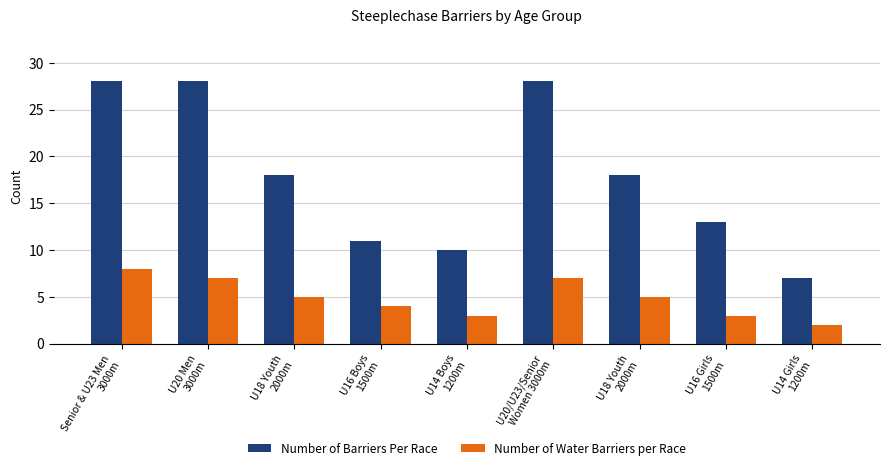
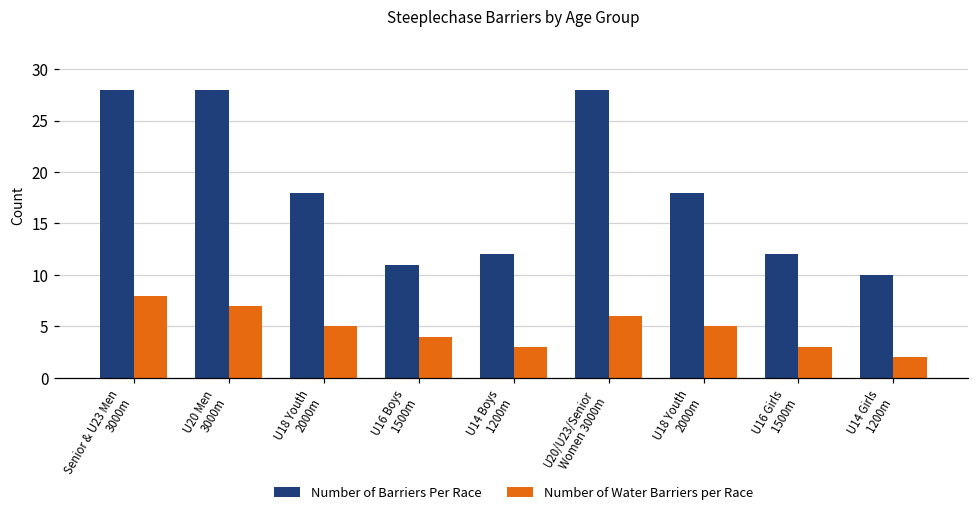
  {
    "Number of Barriers Per Race": {
      "Senior & U23 Men 3000m": 28,
      "U20 Men 3000m": 28,
      "U16 Boys 1500m": 11,
-     "U14 Boys 1200m": 10,
+     "U14 Boys 1200m": 12,
      "U20/U23/Senior Women 3000m": 28,
-     "U16 Girls 1500m": 13,
-     "U14 Girls 1200m": 7
+     "U16 Girls 1500m": 12,
+     "U14 Girls 1200m": 10
    },
    "Number of Water Barriers per Race": {
      "Senior & U23 Men 3000m": 8,
      "U20 Men 3000m": 7,
      "U16 Boys 1500m": 4,
      "U14 Boys 1200m": 3,
-     "U20/U23/Senior Women 3000m": 7,
+     "U20/U23/Senior Women 3000m": 6,
      "U16 Girls 1500m": 3,
      "U14 Girls 1200m": 2
    }
  }
